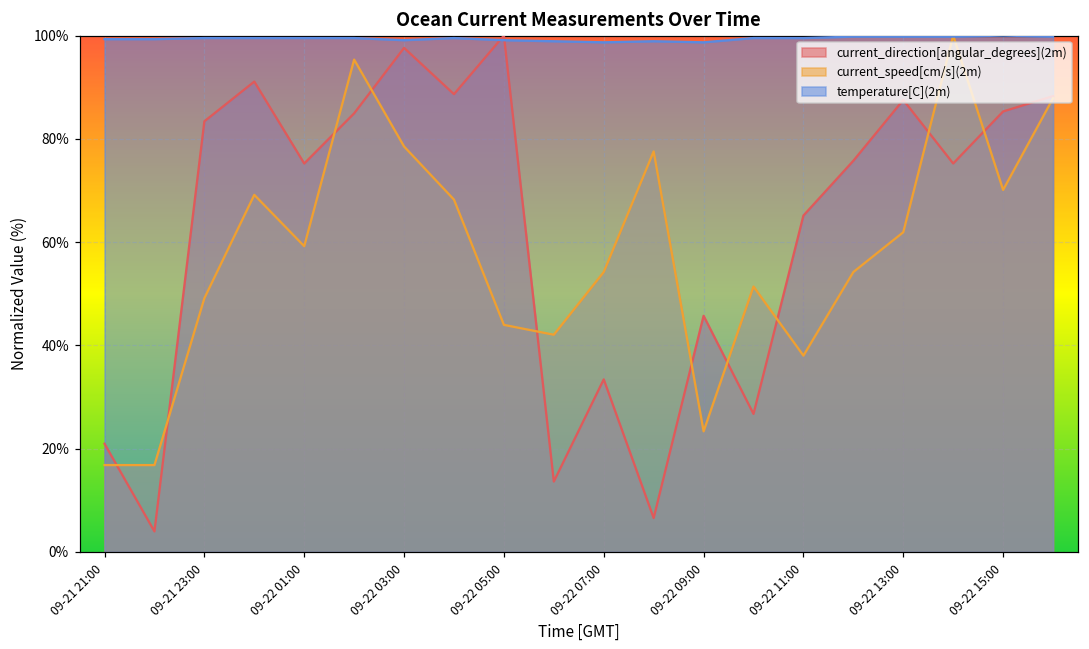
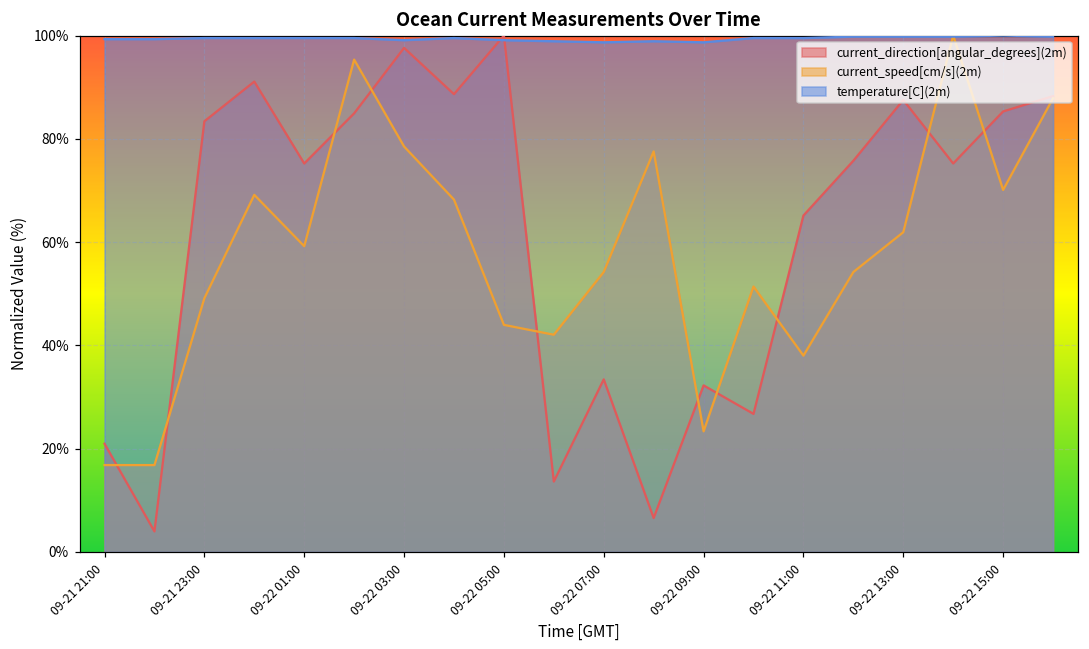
  {
    "current_direction[angular_degrees](2m)": {
      "09-21 21:00": "21%",
      "09-21 23:00": "83%",
      "09-22 01:00": "75%",
      "09-22 03:00": "98%",
      "09-22 05:00": "100%",
      "09-22 07:00": "33%",
-     "09-22 09:00": "46%",
+     "09-22 09:00": "32%",
      "09-22 11:00": "65%",
      "09-22 15:00": "85%"
    },
    "current_speed[cm/s](2m)": {
      "09-21 21:00": "17%",
      "09-21 23:00": "49%",
      "09-22 01:00": "59%",
      "09-22 03:00": "79%",
      "09-22 05:00": "44%",
      "09-22 07:00": "54%",
      "09-22 09:00": "23%",
      "09-22 11:00": "38%",
      "09-22 13:00": "62%",
      "09-22 15:00": "70%"
    },
    "temperature[C](2m)": {
      "09-21 21:00": "99%",
      "09-21 23:00": "100%",
      "09-22 01:00": "100%",
      "09-22 03:00": "99%",
      "09-22 05:00": "99%",
      "09-22 07:00": "99%",
      "09-22 09:00": "99%",
      "09-22 11:00": "100%",
      "09-22 13:00": "100%",
      "09-22 15:00": "100%"
    }
  }
